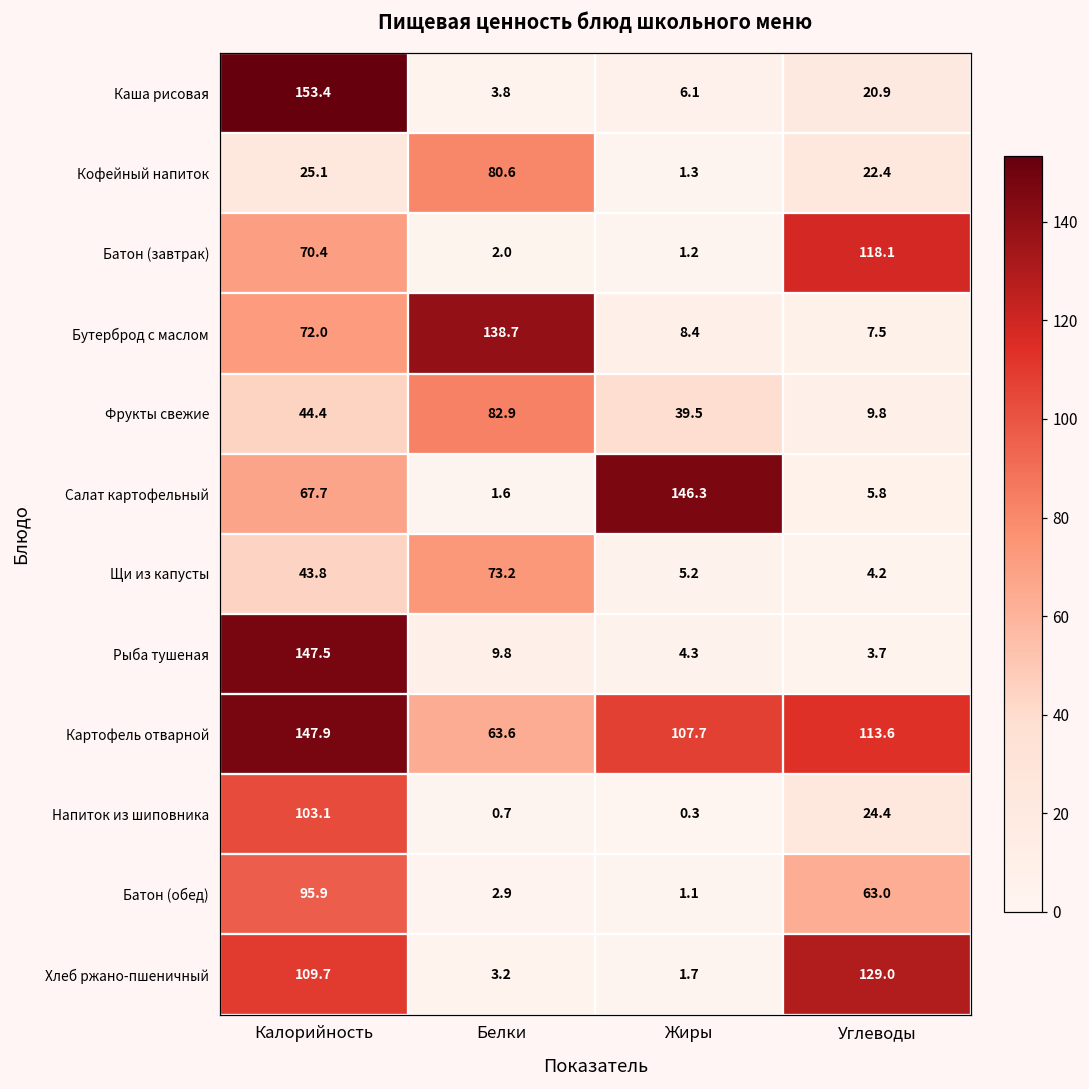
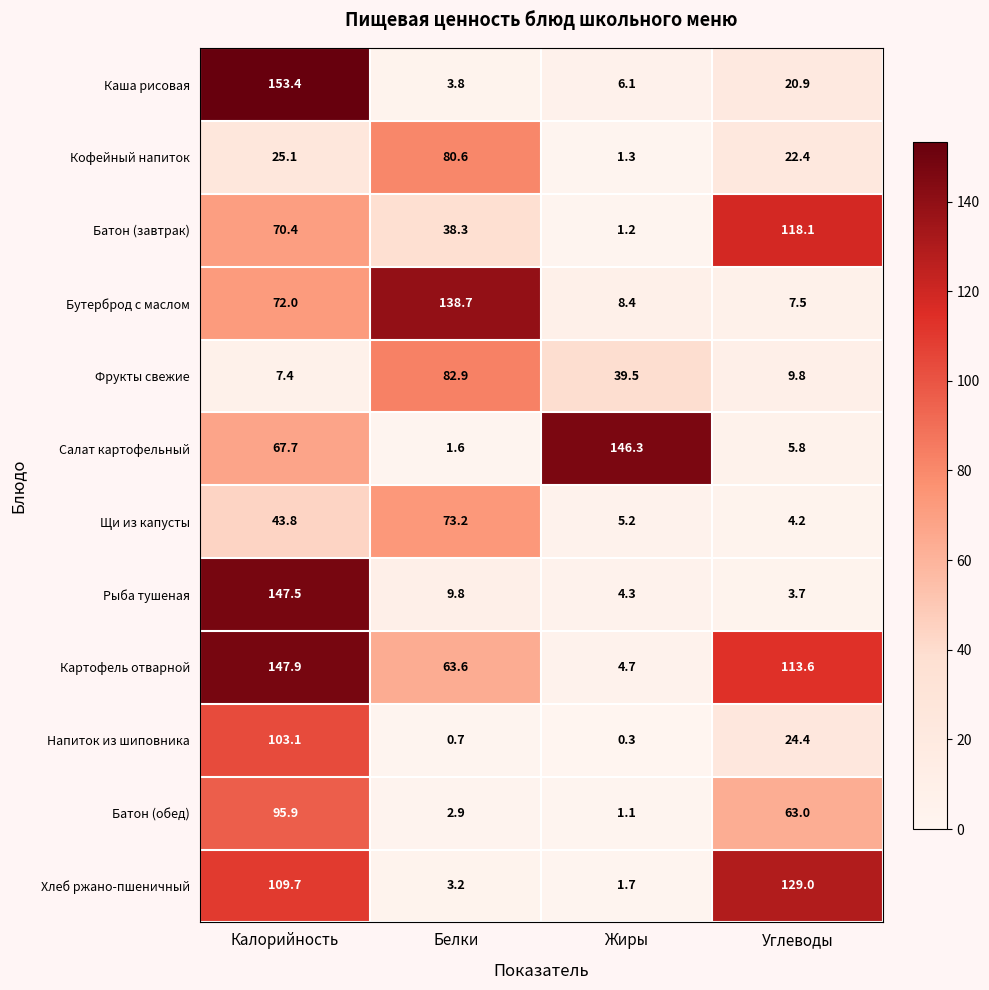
  {
    "Каша рисовая": {
      "Калорийность": 153.4,
      "Белки": 3.8,
      "Жиры": 6.1,
      "Углеводы": 20.9
    },
    "Кофейный напиток": {
      "Калорийность": 25.1,
      "Белки": 80.6,
      "Жиры": 1.3,
      "Углеводы": 22.4
    },
    "Батон (завтрак)": {
      "Калорийность": 70.4,
-     "Белки": 2.0,
+     "Белки": 38.3,
      "Жиры": 1.2,
      "Углеводы": 118.1
    },
    "Бутерброд с маслом": {
      "Калорийность": 72.0,
      "Белки": 138.7,
      "Жиры": 8.4,
      "Углеводы": 7.5
    },
    "Фрукты свежие": {
-     "Калорийность": 44.4,
+     "Калорийность": 7.4,
      "Белки": 82.9,
      "Жиры": 39.5,
      "Углеводы": 9.8
    },
    "Салат картофельный": {
      "Калорийность": 67.7,
      "Белки": 1.6,
      "Жиры": 146.3,
      "Углеводы": 5.8
    },
    "Щи из капусты": {
      "Калорийность": 43.8,
      "Белки": 73.2,
      "Жиры": 5.2,
      "Углеводы": 4.2
    },
    "Рыба тушеная": {
      "Калорийность": 147.5,
      "Белки": 9.8,
      "Жиры": 4.3,
      "Углеводы": 3.7
    },
    "Картофель отварной": {
      "Калорийность": 147.9,
      "Белки": 63.6,
-     "Жиры": 107.7,
+     "Жиры": 4.7,
      "Углеводы": 113.6
    },
    "Напиток из шиповника": {
      "Калорийность": 103.1,
      "Белки": 0.7,
      "Жиры": 0.3,
      "Углеводы": 24.4
    },
    "Батон (обед)": {
      "Калорийность": 95.9,
      "Белки": 2.9,
      "Жиры": 1.1,
      "Углеводы": 63.0
    },
    "Хлеб ржано-пшеничный": {
      "Калорийность": 109.7,
      "Белки": 3.2,
      "Жиры": 1.7,
      "Углеводы": 129.0
    }
  }
